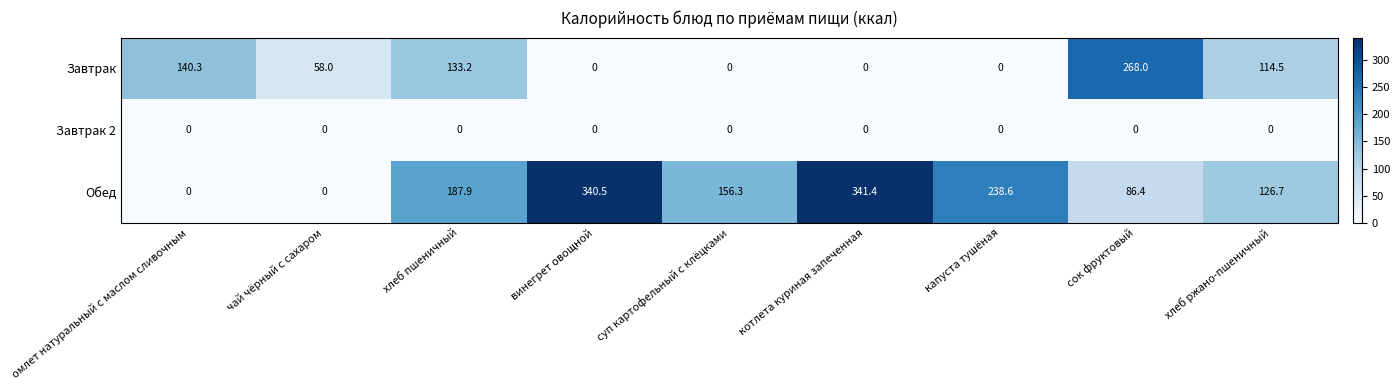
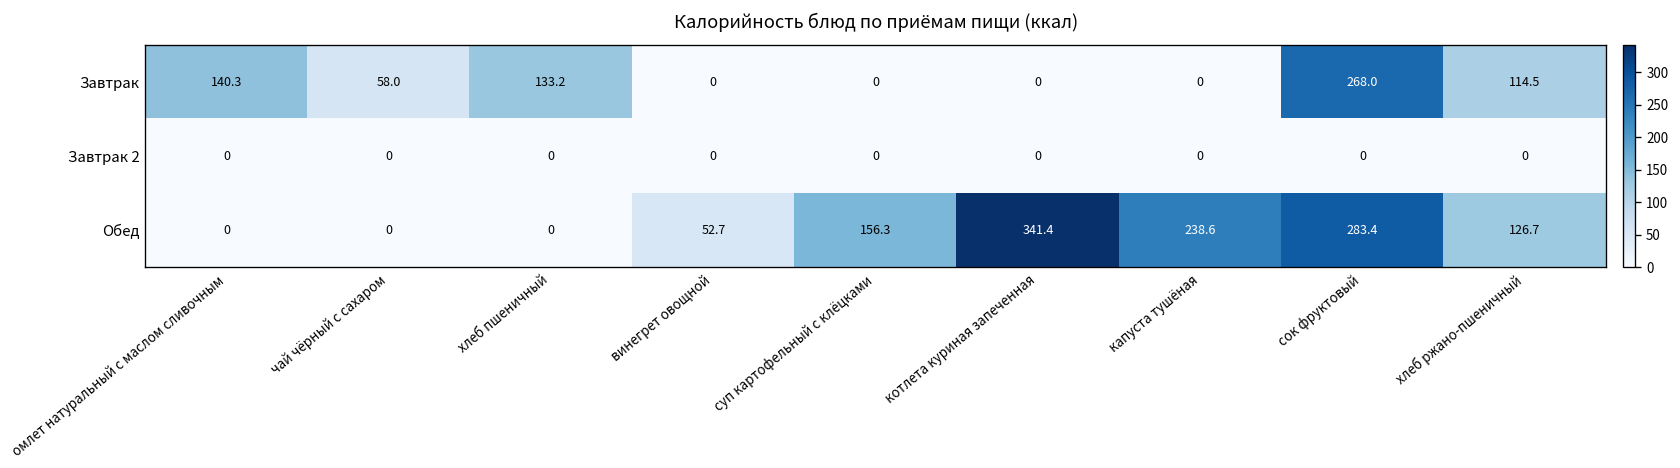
  {
    "Завтрак": {
      "омлет натуральный с маслом сливочным": 140.3,
      "чай чёрный с сахаром": 58.0,
      "хлеб пшеничный": 133.2,
      "винегрет овощной": 0,
      "суп картофельный с клёцками": 0,
      "котлета куриная запеченная": 0,
      "капуста тушёная": 0,
      "сок фруктовый": 268.0,
      "хлеб ржано-пшеничный": 114.5
    },
    "Завтрак 2": {
      "омлет натуральный с маслом сливочным": 0,
      "чай чёрный с сахаром": 0,
      "хлеб пшеничный": 0,
      "винегрет овощной": 0,
      "суп картофельный с клёцками": 0,
      "котлета куриная запеченная": 0,
      "капуста тушёная": 0,
      "сок фруктовый": 0,
      "хлеб ржано-пшеничный": 0
    },
    "Обед": {
      "омлет натуральный с маслом сливочным": 0,
      "чай чёрный с сахаром": 0,
-     "хлеб пшеничный": 187.9,
-     "винегрет овощной": 340.5,
+     "хлеб пшеничный": 0,
+     "винегрет овощной": 52.7,
      "суп картофельный с клёцками": 156.3,
      "котлета куриная запеченная": 341.4,
      "капуста тушёная": 238.6,
-     "сок фруктовый": 86.4,
+     "сок фруктовый": 283.4,
      "хлеб ржано-пшеничный": 126.7
    }
  }
